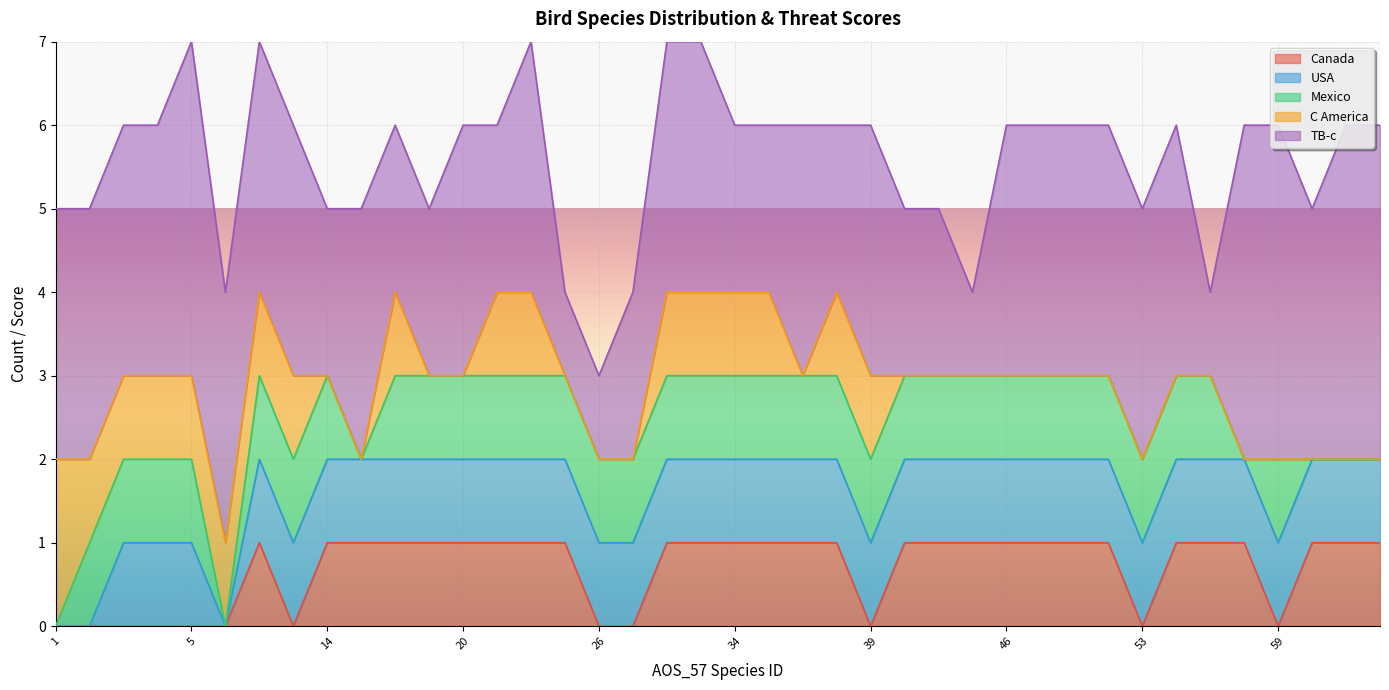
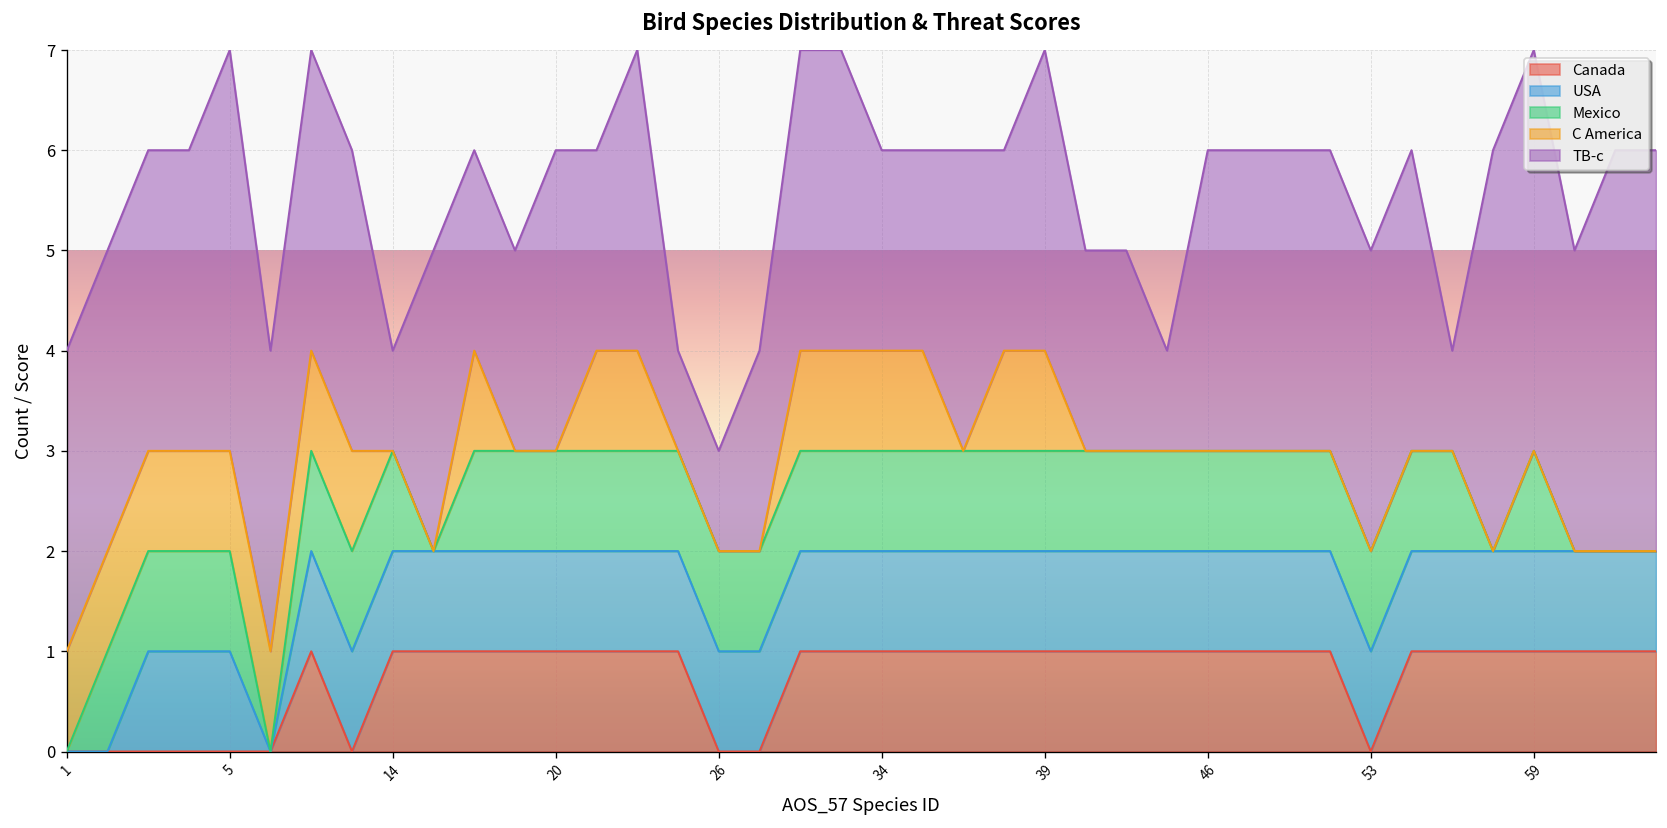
  {
    "Canada": {
      "5": 0,
      "14": 1,
      "20": 1,
      "26": 0,
      "34": 1,
-     "39": 0,
+     "39": 1,
      "46": 1,
      "53": 0,
-     "59": 0
+     "59": 1
    },
    "USA": {
      "5": 1,
      "14": 2,
      "20": 2,
      "26": 1,
      "34": 2,
      "46": 2,
      "53": 1
    },
    "Mexico": {
      "5": 2,
      "34": 3
    },
    "C America": {
-     "1": 2,
+     "1": 1,
      "5": 3,
      "34": 4
    },
    "TB-c": {
      "1": 3,
      "5": 4,
-     "14": 2,
+     "14": 1,
      "20": 3,
      "26": 1,
      "34": 2,
      "39": 3,
      "46": 3,
      "53": 3
    }
  }
